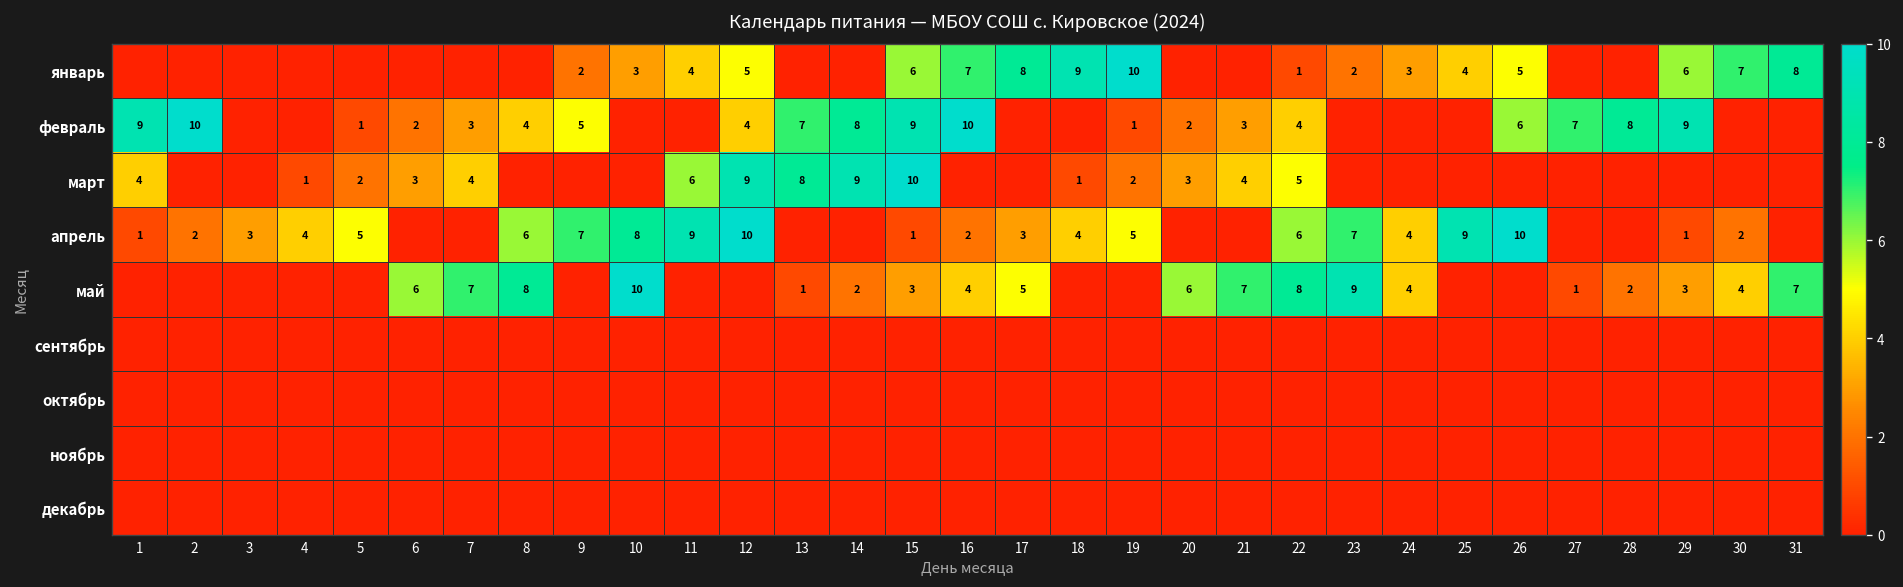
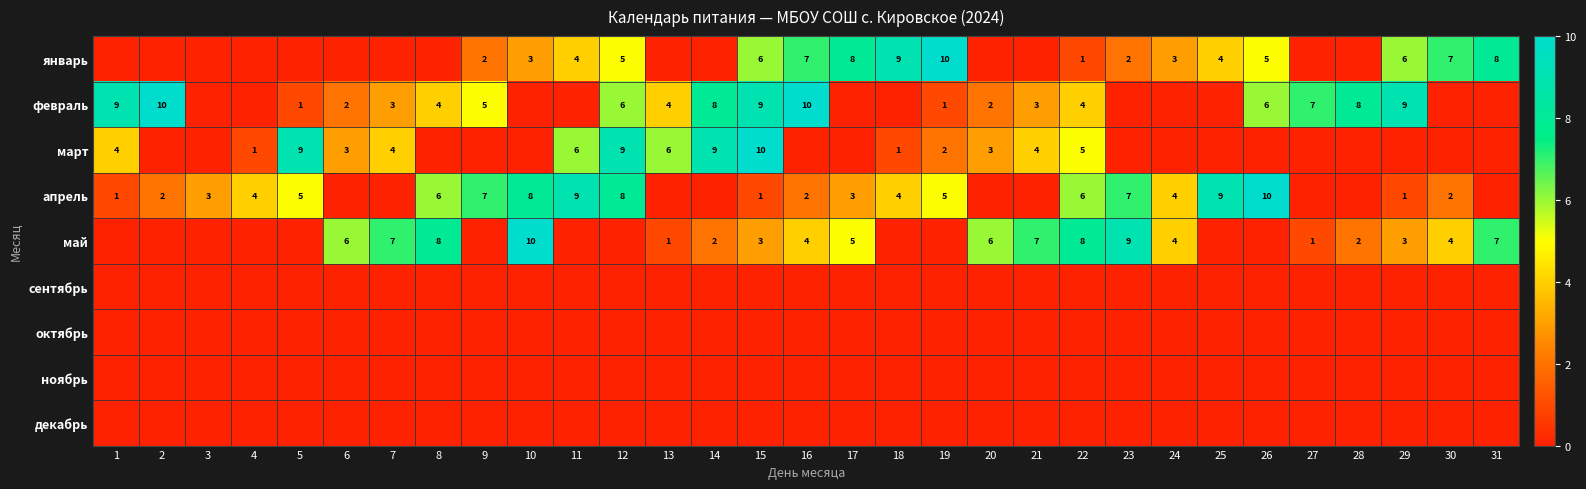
  {
    "январь": {
      "9": 2,
      "10": 3,
      "11": 4,
      "12": 5,
      "15": 6,
      "16": 7,
      "17": 8,
      "18": 9,
      "19": 10,
      "22": 1,
      "23": 2,
      "24": 3,
      "25": 4,
      "26": 5,
      "29": 6,
      "30": 7,
      "31": 8
    },
    "февраль": {
      "1": 9,
      "2": 10,
      "5": 1,
      "6": 2,
      "7": 3,
      "8": 4,
      "9": 5,
-     "12": 4,
-     "13": 7,
+     "12": 6,
+     "13": 4,
      "14": 8,
      "15": 9,
      "16": 10,
      "19": 1,
      "20": 2,
      "21": 3,
      "22": 4,
      "26": 6,
      "27": 7,
      "28": 8,
      "29": 9
    },
    "март": {
      "1": 4,
      "4": 1,
-     "5": 2,
+     "5": 9,
      "6": 3,
      "7": 4,
      "11": 6,
      "12": 9,
-     "13": 8,
+     "13": 6,
      "14": 9,
      "15": 10,
      "18": 1,
      "19": 2,
      "20": 3,
      "21": 4,
      "22": 5
    },
    "апрель": {
      "1": 1,
      "2": 2,
      "3": 3,
      "4": 4,
      "5": 5,
      "8": 6,
      "9": 7,
      "10": 8,
      "11": 9,
-     "12": 10,
+     "12": 8,
      "15": 1,
      "16": 2,
      "17": 3,
      "18": 4,
      "19": 5,
      "22": 6,
      "23": 7,
      "24": 4,
      "25": 9,
      "26": 10,
      "29": 1,
      "30": 2
    },
    "май": {
      "6": 6,
      "7": 7,
      "8": 8,
      "10": 10,
      "13": 1,
      "14": 2,
      "15": 3,
      "16": 4,
      "17": 5,
      "20": 6,
      "21": 7,
      "22": 8,
      "23": 9,
      "24": 4,
      "27": 1,
      "28": 2,
      "29": 3,
      "30": 4,
      "31": 7
    }
  }
